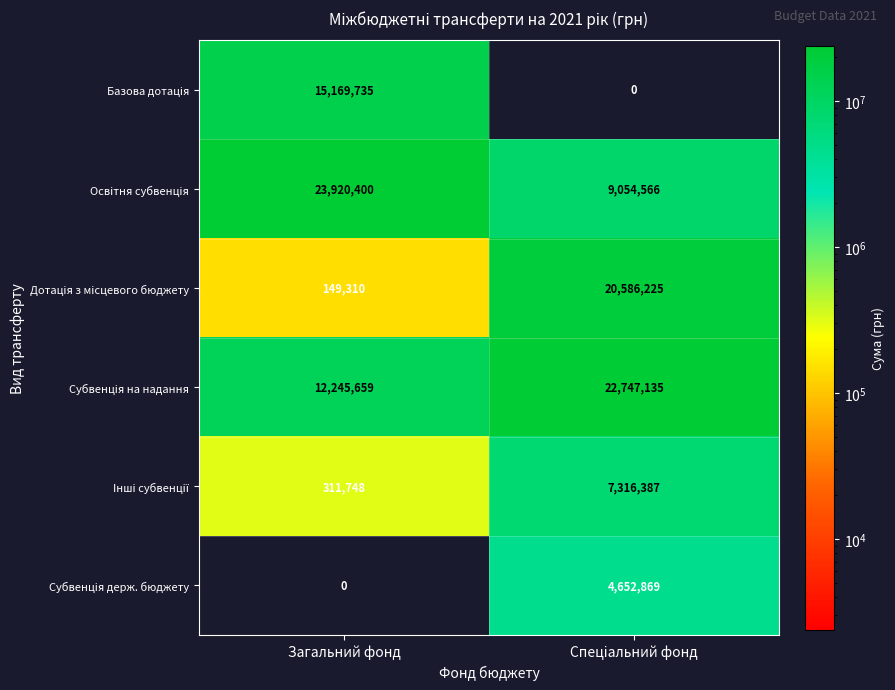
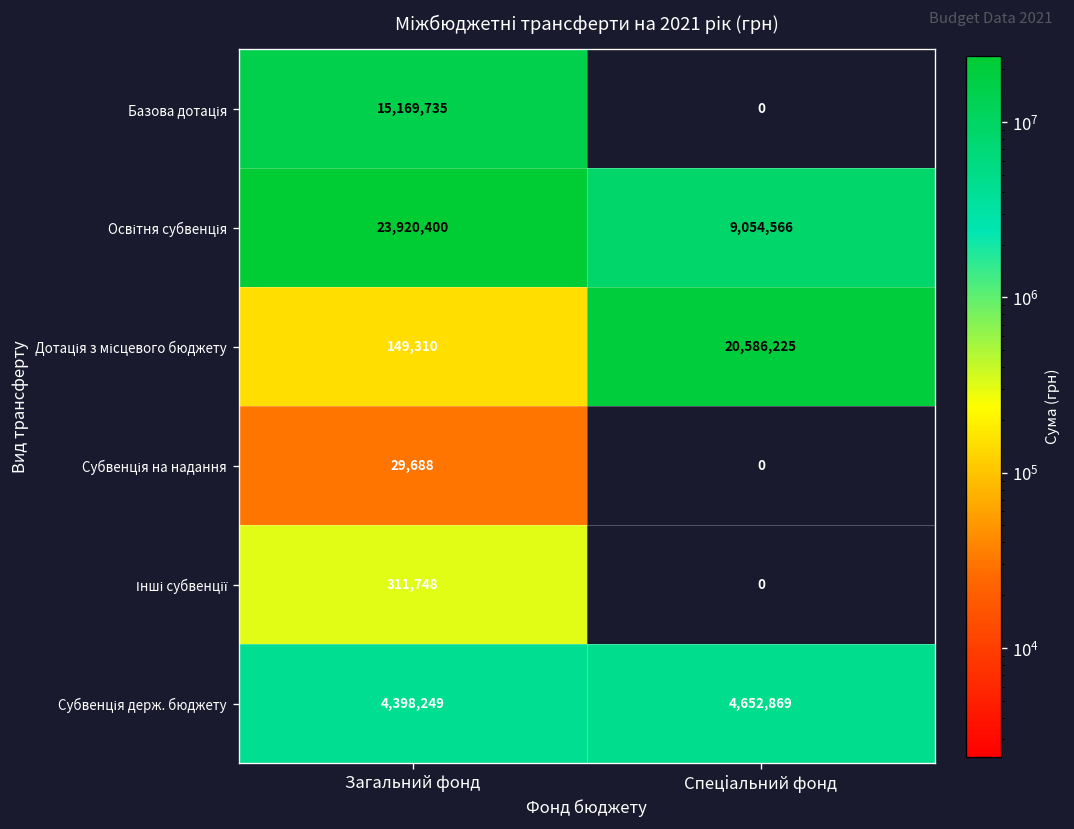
  {
    "Базова дотація": {
      "Загальний фонд": "15,169,735",
      "Спеціальний фонд": "0"
    },
    "Освітня субвенція": {
      "Загальний фонд": "23,920,400",
      "Спеціальний фонд": "9,054,566"
    },
    "Дотація з місцевого бюджету": {
      "Загальний фонд": "149,310",
      "Спеціальний фонд": "20,586,225"
    },
    "Субвенція на надання": {
-     "Загальний фонд": "12,245,659",
-     "Спеціальний фонд": "22,747,135"
+     "Загальний фонд": "29,688",
+     "Спеціальний фонд": "0"
    },
    "Інші субвенції": {
      "Загальний фонд": "311,748",
-     "Спеціальний фонд": "7,316,387"
+     "Спеціальний фонд": "0"
    },
    "Субвенція держ. бюджету": {
-     "Загальний фонд": "0",
+     "Загальний фонд": "4,398,249",
      "Спеціальний фонд": "4,652,869"
    }
  }
